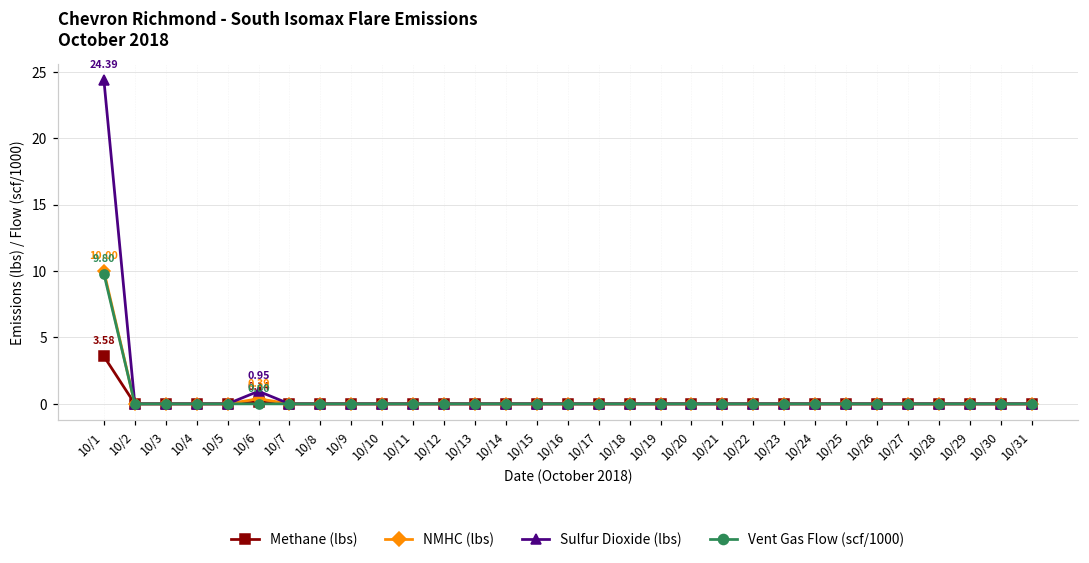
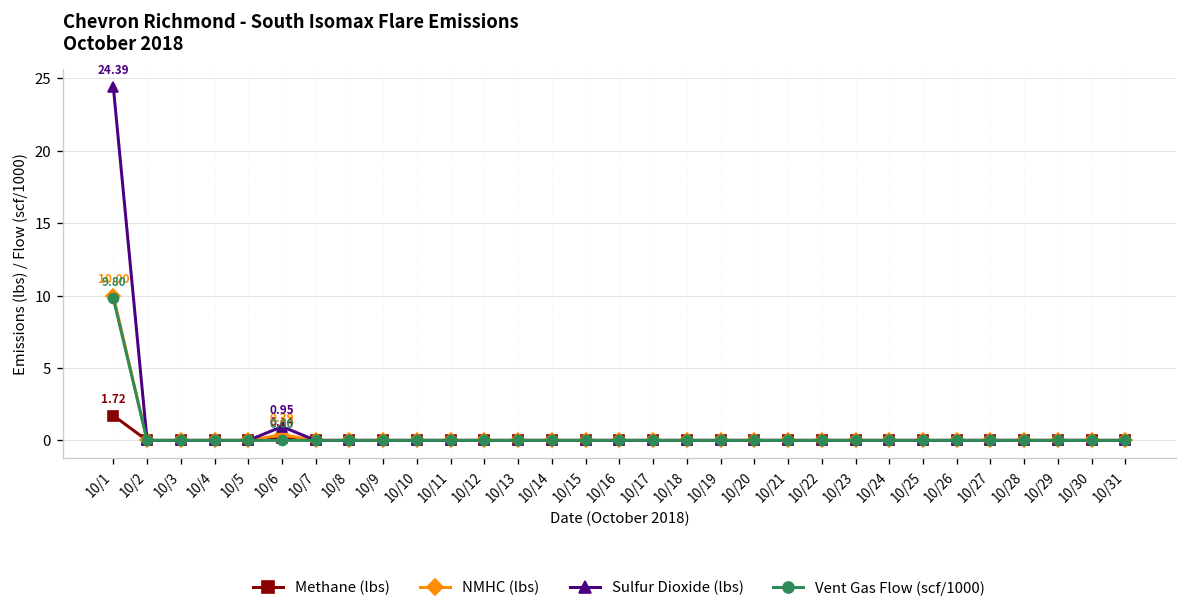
  {
    "Methane (lbs)": {
-     "10/1": 3.58
+     "10/1": 1.72
    },
    "Sulfur Dioxide (lbs)": {
      "10/1": 24.39
    }
  }
